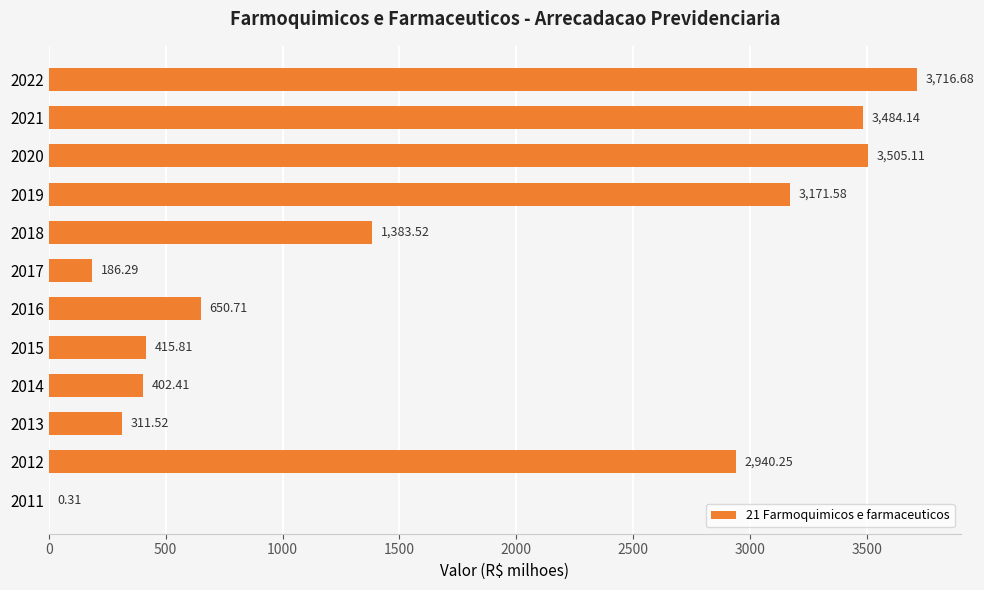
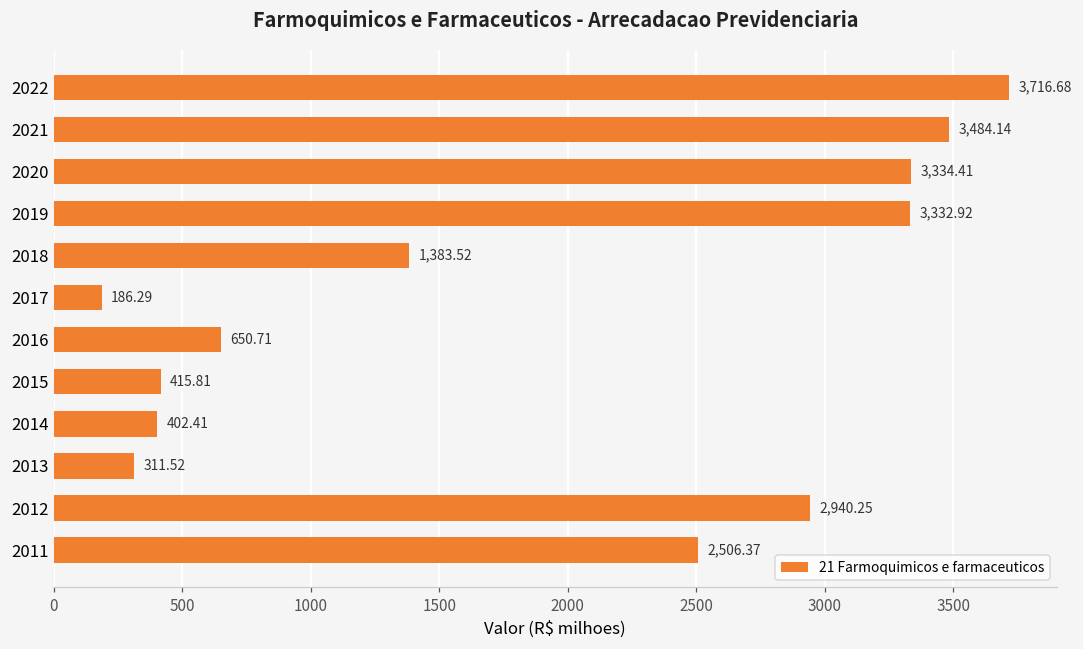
  {
    "2022": "3,716.68",
    "2021": "3,484.14",
-   "2020": "3,505.11",
-   "2019": "3,171.58",
+   "2020": "3,334.41",
+   "2019": "3,332.92",
    "2018": "1,383.52",
    "2017": "186.29",
    "2016": "650.71",
    "2015": "415.81",
    "2014": "402.41",
    "2013": "311.52",
    "2012": "2,940.25",
-   "2011": "0.31"
+   "2011": "2,506.37"
  }
